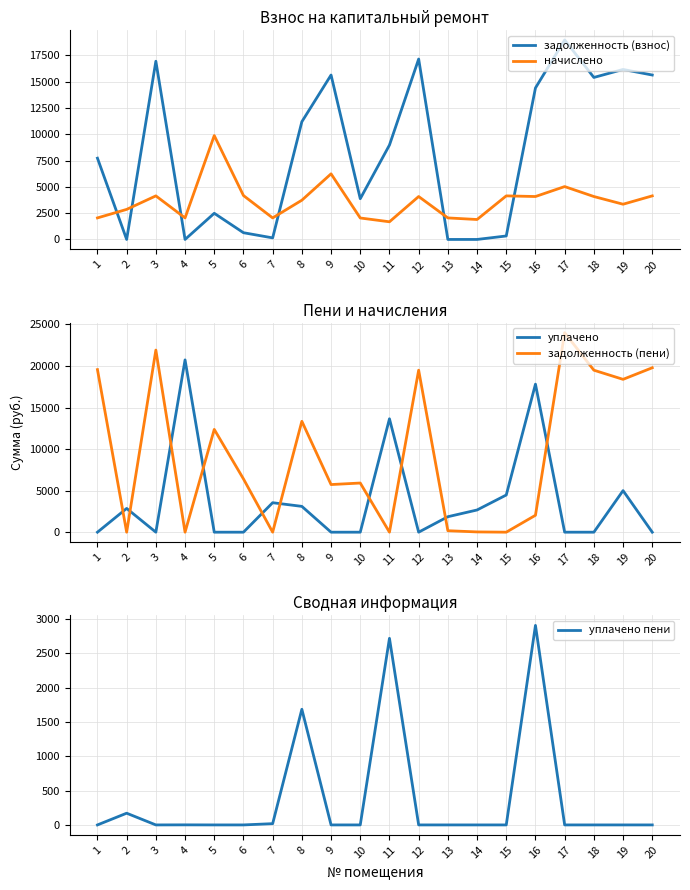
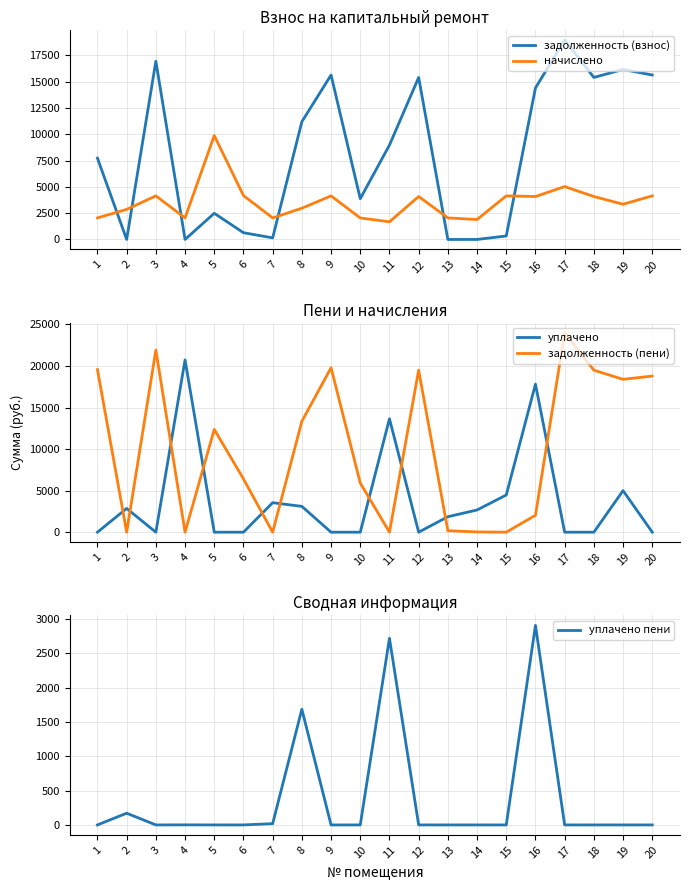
  {
    "Взнос на капитальный ремонт": {
      "задолженность (взнос)": {
        "1": 7700,
        "2": 0,
        "3": 17000,
        "4": 0,
        "5": 2500,
        "6": 600,
        "7": 100,
        "8": 11200,
        "9": 15600,
        "10": 3900,
        "11": 9000,
-       "12": 17200,
+       "12": 15400,
        "13": 0,
        "14": 0,
        "15": 300,
        "16": 14400,
        "18": 15400,
        "20": 15600
      },
      "начислено": {
        "1": 2000,
        "2": 2900,
        "3": 4100,
        "4": 2000,
        "5": 9900,
        "6": 4200,
        "7": 2000,
-       "8": 3700,
-       "9": 6200,
+       "8": 3000,
+       "9": 4100,
        "10": 2000,
        "11": 1700,
        "12": 4100,
        "13": 2000,
        "14": 1900,
        "15": 4100,
        "16": 4100,
        "17": 5000,
        "18": 4100,
        "19": 3400,
        "20": 4100
      }
    },
    "Пени и начисления": {
      "уплачено": {
        "1": 0,
        "2": 3000,
        "3": 0,
        "4": 21000,
        "5": 0,
        "6": 0,
        "7": 4000,
        "8": 3000,
        "9": 0,
        "10": 0,
        "11": 14000,
        "12": 0,
        "13": 2000,
        "14": 3000,
        "15": 4000,
        "16": 18000,
        "17": 0,
        "18": 0,
        "19": 5000,
        "20": 0
      },
      "задолженность (пени)": {
        "1": 20000,
        "2": 0,
        "3": 22000,
        "4": 0,
        "5": 12000,
        "6": 6000,
        "7": 0,
        "8": 13000,
-       "9": 6000,
+       "9": 20000,
        "10": 6000,
        "11": 0,
        "12": 19000,
        "13": 0,
        "14": 0,
        "15": 0,
        "16": 2000,
        "18": 19000,
        "19": 18000,
-       "20": 20000
+       "20": 19000
      }
    },
    "Сводная информация": {
      "1": 0,
      "2": 200,
      "3": 0,
      "4": 0,
      "5": 0,
      "6": 0,
      "7": 0,
      "8": 1700,
      "9": 0,
      "10": 0,
      "11": 2700,
      "12": 0,
      "13": 0,
      "14": 0,
      "15": 0,
      "16": 2900,
      "17": 0,
      "18": 0,
      "19": 0,
      "20": 0
    }
  }
